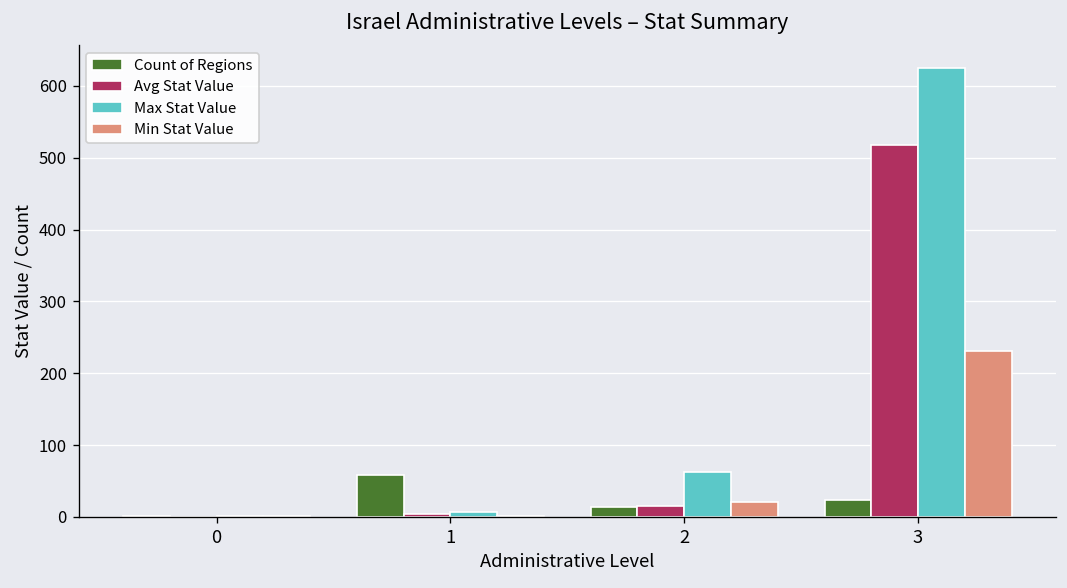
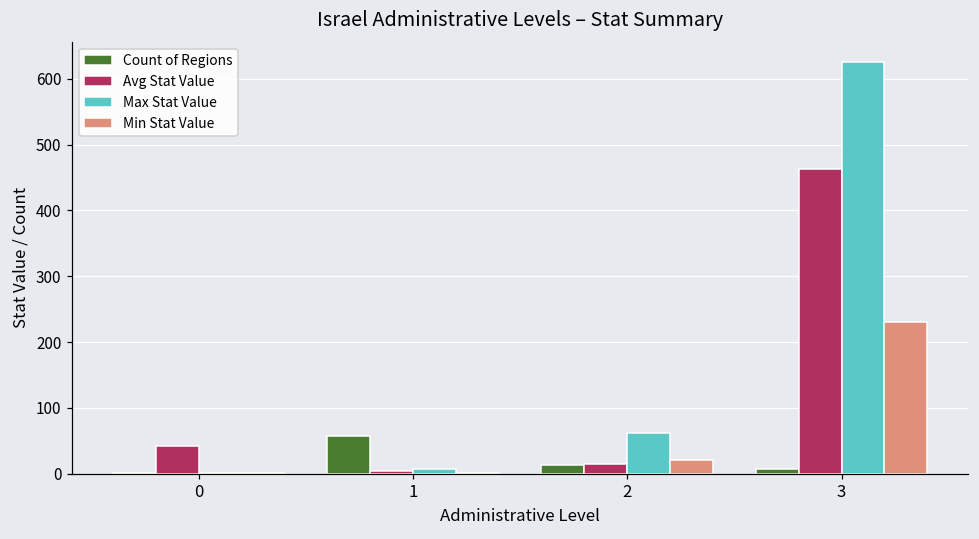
  {
    "Count of Regions": {
      "1": 60,
      "2": 10,
-     "3": 20
+     "3": 10
    },
    "Avg Stat Value": {
-     "0": 0,
+     "0": 40,
      "2": 10,
-     "3": 520
+     "3": 460
    },
    "Max Stat Value": {
      "1": 10,
      "2": 60,
      "3": 630
    },
    "Min Stat Value": {
      "2": 20,
      "3": 230
    }
  }
